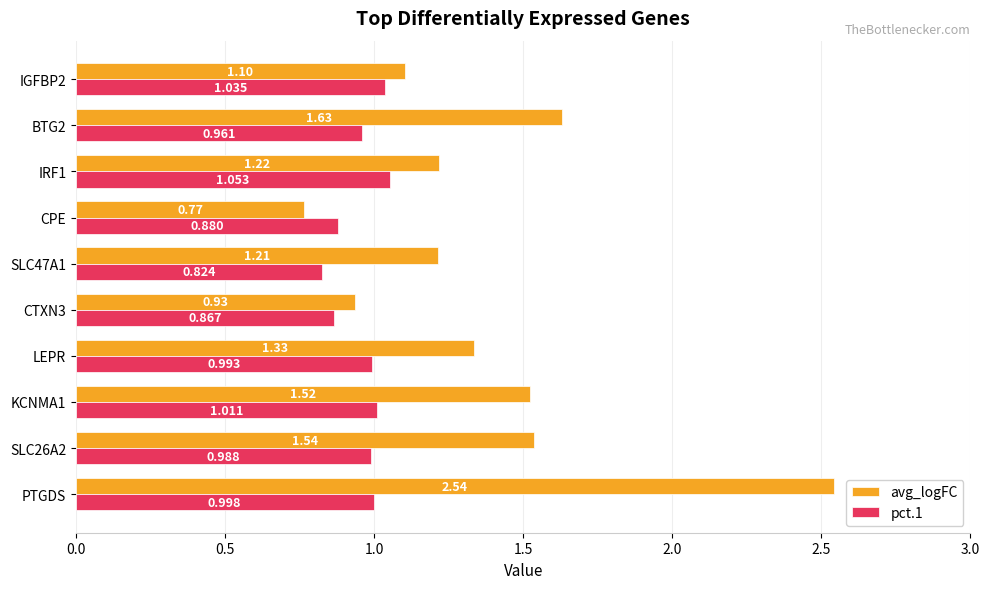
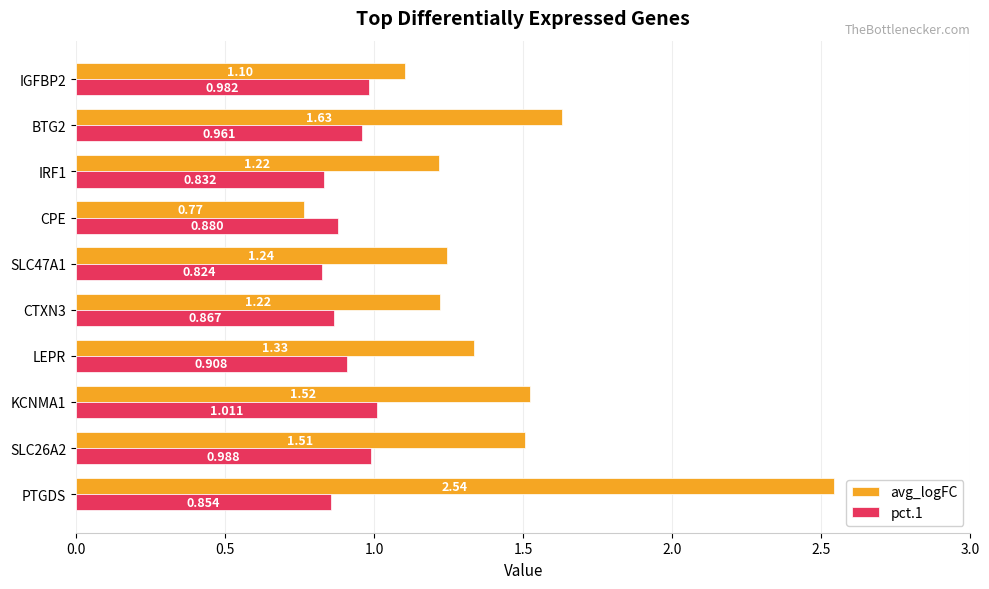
  {
    "avg_logFC": {
      "IGFBP2": 1.10,
      "BTG2": 1.63,
      "IRF1": 1.22,
      "CPE": 0.77,
-     "SLC47A1": 1.21,
-     "CTXN3": 0.93,
+     "SLC47A1": 1.24,
+     "CTXN3": 1.22,
      "LEPR": 1.33,
      "KCNMA1": 1.52,
-     "SLC26A2": 1.54,
+     "SLC26A2": 1.51,
      "PTGDS": 2.54
    },
    "pct.1": {
-     "IGFBP2": 1.035,
+     "IGFBP2": 0.982,
      "BTG2": 0.961,
-     "IRF1": 1.053,
+     "IRF1": 0.832,
      "CPE": 0.880,
      "SLC47A1": 0.824,
      "CTXN3": 0.867,
-     "LEPR": 0.993,
+     "LEPR": 0.908,
      "KCNMA1": 1.011,
      "SLC26A2": 0.988,
-     "PTGDS": 0.998
+     "PTGDS": 0.854
    }
  }
